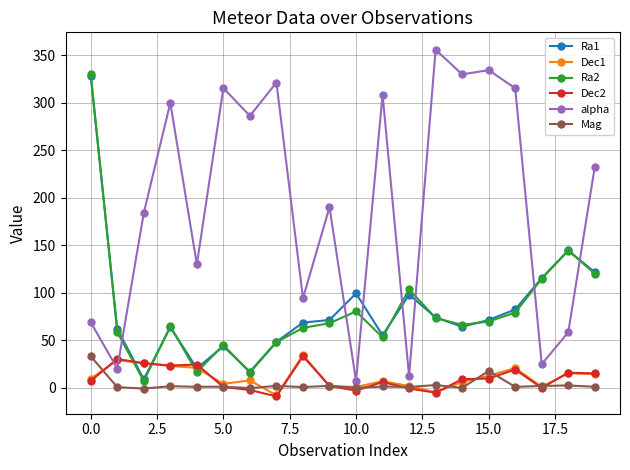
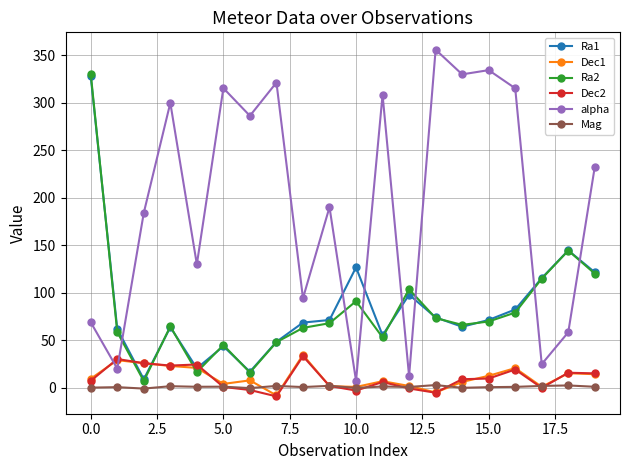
  {
    "Ra1": {
-     "10.0": 100
+     "10.0": 130
    },
    "Dec1": {
      "5.0": 0,
      "15.0": 10
    },
    "Ra2": {
-     "10.0": 80
+     "10.0": 90
    },
    "Dec2": {
      "10.0": 0,
      "15.0": 10
    },
    "alpha": {
      "0.0": 70,
      "5.0": 320,
      "10.0": 10,
      "15.0": 330
    },
    "Mag": {
-     "0.0": 30,
-     "15.0": 20
+     "0.0": 0,
+     "15.0": 0
    }
  }
